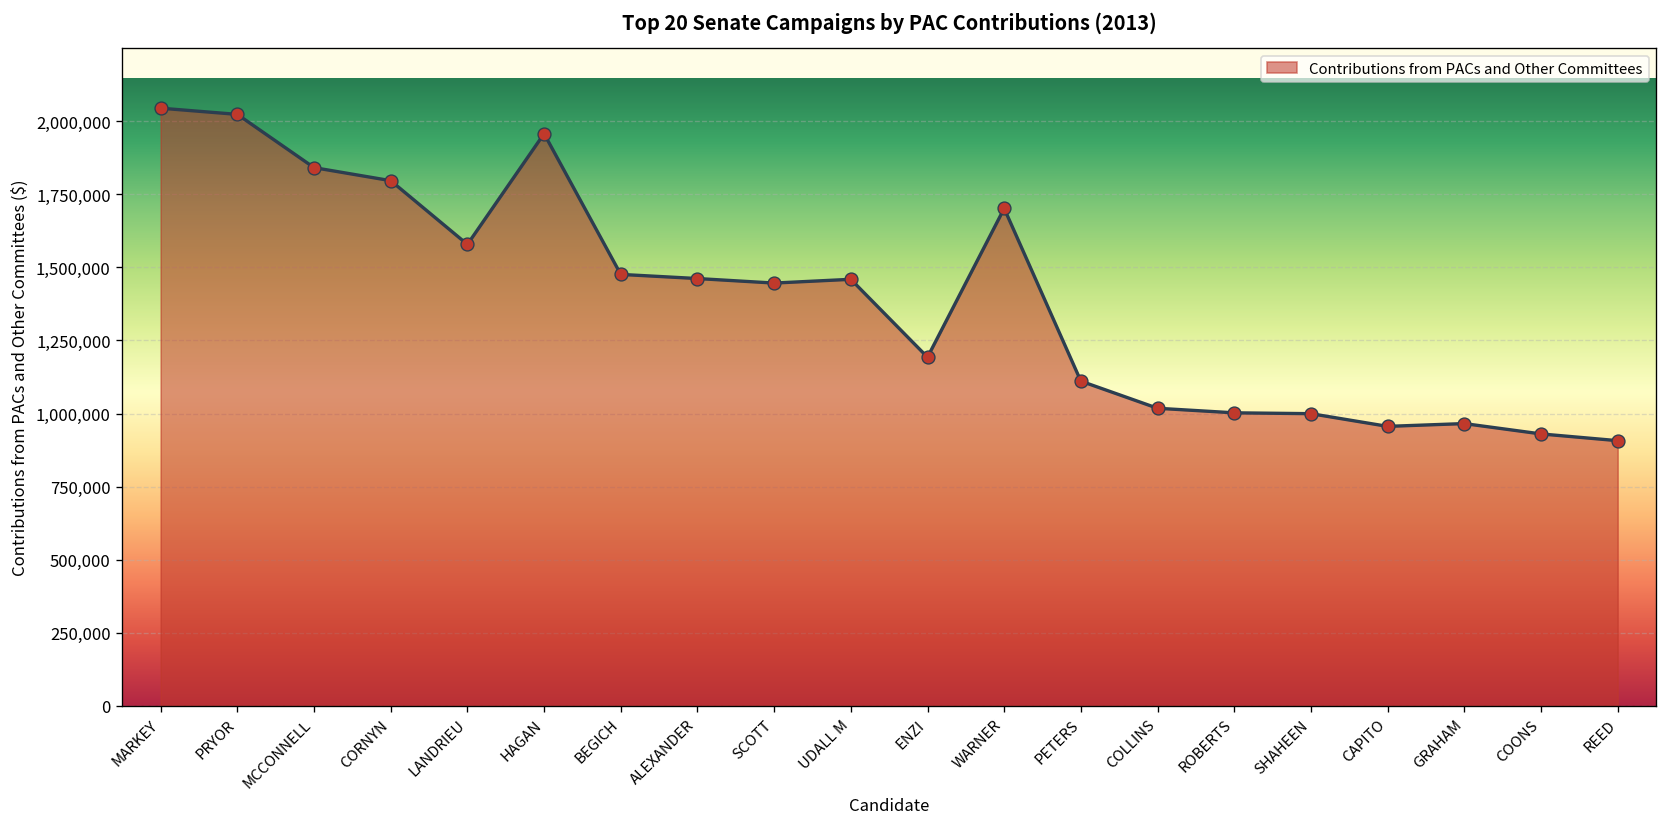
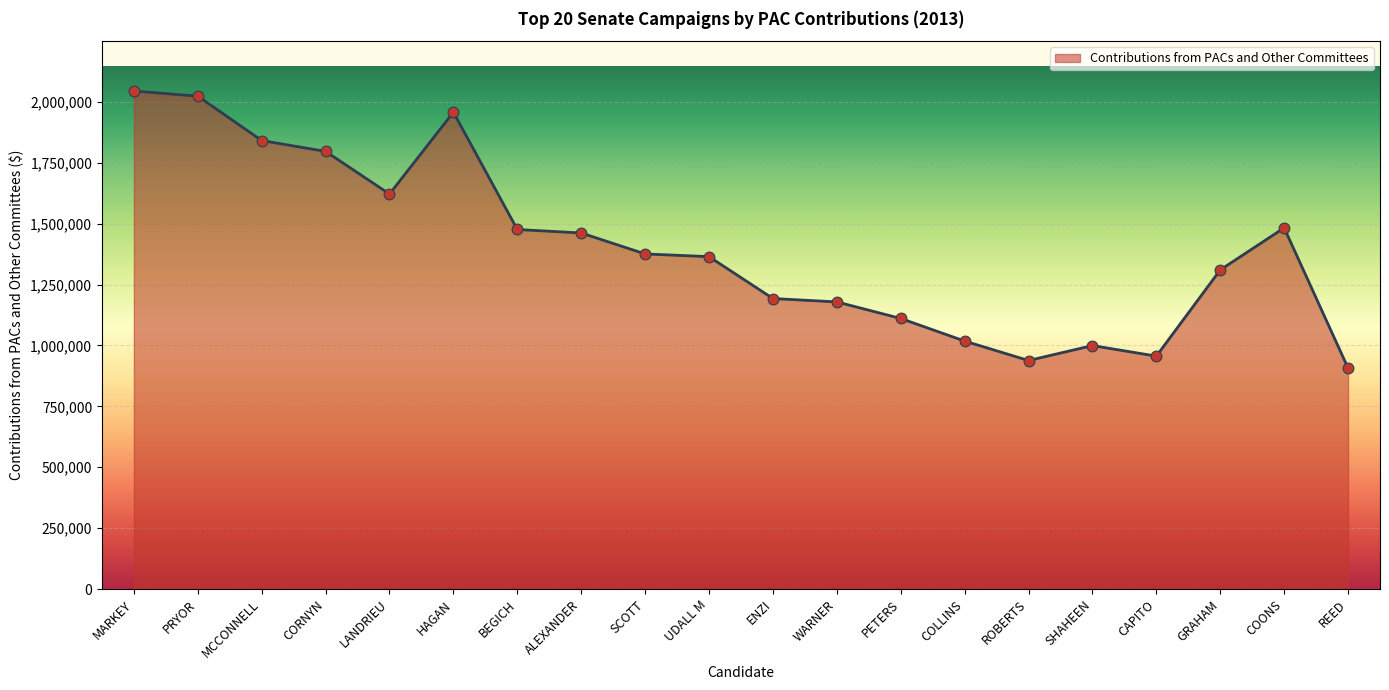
  {
    "MARKEY": "2,040,000",
    "PRYOR": "2,020,000",
    "MCCONNELL": "1,840,000",
    "CORNYN": "1,800,000",
-   "LANDRIEU": "1,580,000",
+   "LANDRIEU": "1,620,000",
    "HAGAN": "1,960,000",
    "BEGICH": "1,480,000",
    "ALEXANDER": "1,460,000",
-   "SCOTT": "1,450,000",
-   "UDALL M": "1,460,000",
+   "SCOTT": "1,380,000",
+   "UDALL M": "1,360,000",
    "ENZI": "1,190,000",
-   "WARNER": "1,700,000",
+   "WARNER": "1,180,000",
    "PETERS": "1,110,000",
    "COLLINS": "1,020,000",
-   "ROBERTS": "1,000,000",
+   "ROBERTS": "940,000",
    "SHAHEEN": "1,000,000",
    "CAPITO": "960,000",
-   "GRAHAM": "970,000",
-   "COONS": "930,000",
+   "GRAHAM": "1,310,000",
+   "COONS": "1,480,000",
    "REED": "910,000"
  }
